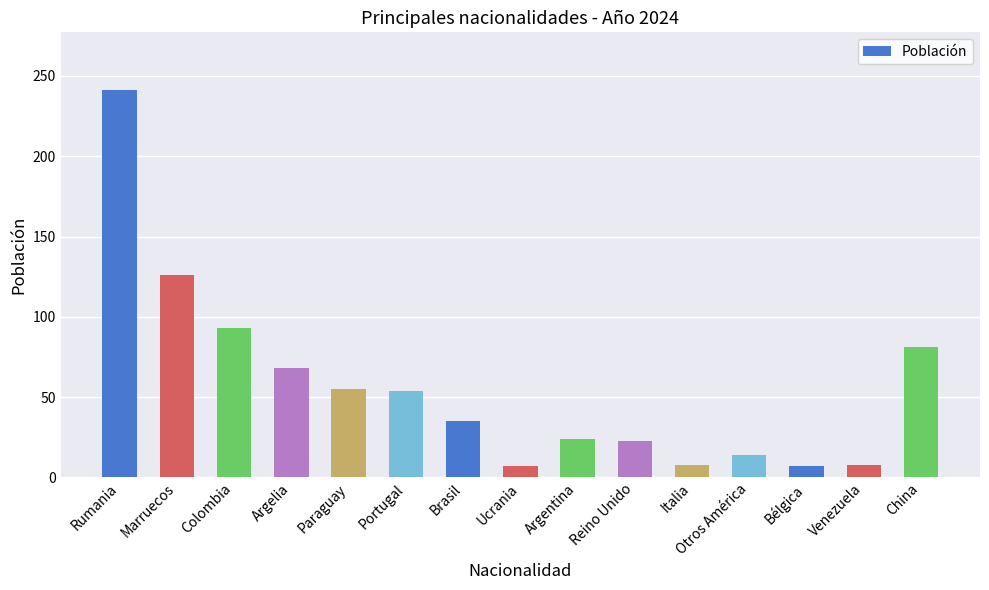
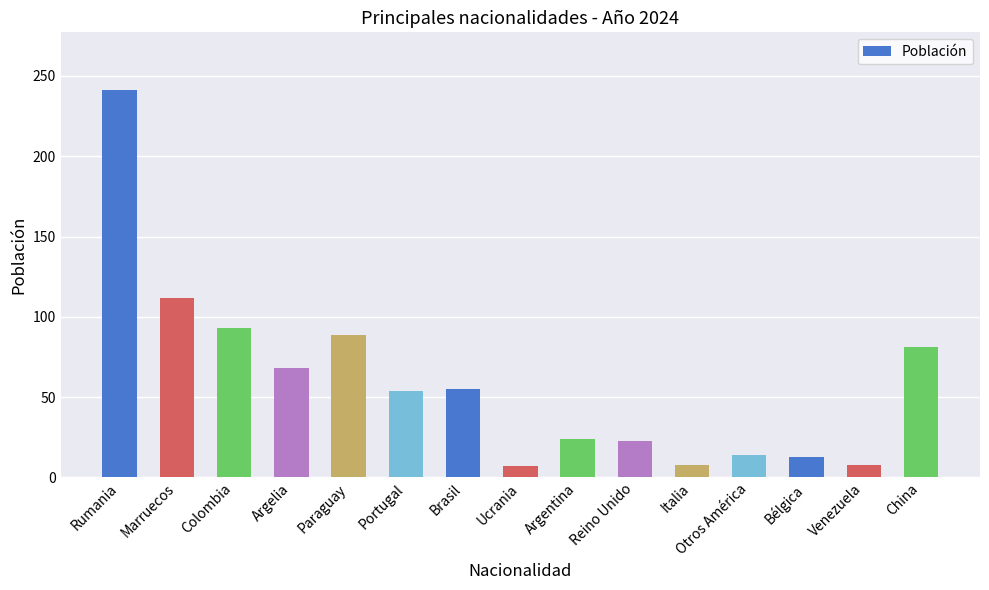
  {
    "Rumania": 241,
-   "Marruecos": 126,
+   "Marruecos": 112,
    "Colombia": 93,
    "Argelia": 68,
-   "Paraguay": 55,
+   "Paraguay": 89,
    "Portugal": 54,
-   "Brasil": 35,
+   "Brasil": 55,
    "Ucrania": 7,
    "Argentina": 24,
    "Reino Unido": 23,
    "Italia": 8,
    "Otros América": 14,
-   "Bélgica": 7,
+   "Bélgica": 13,
    "Venezuela": 8,
    "China": 81
  }
